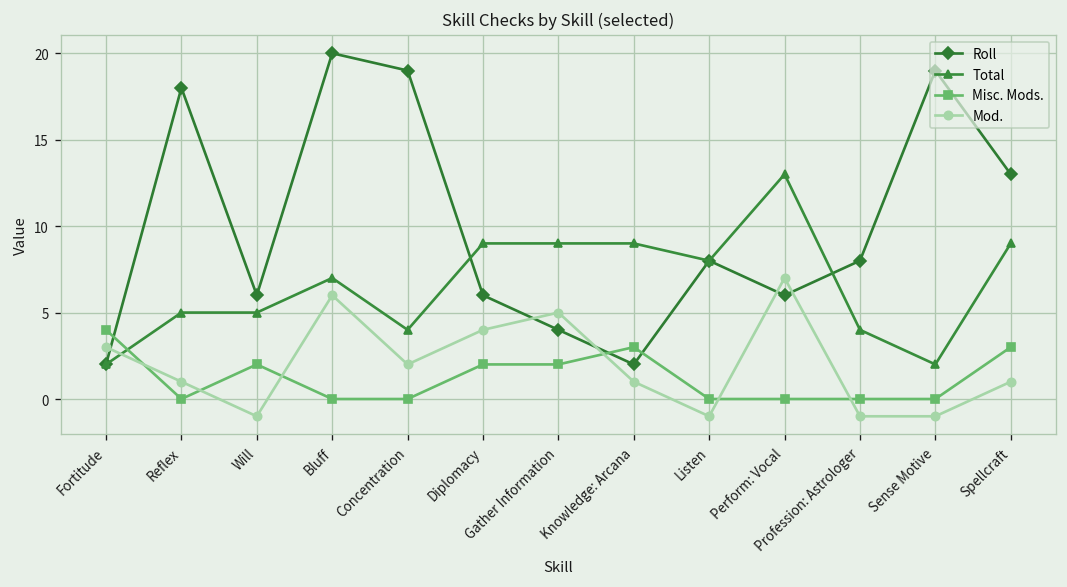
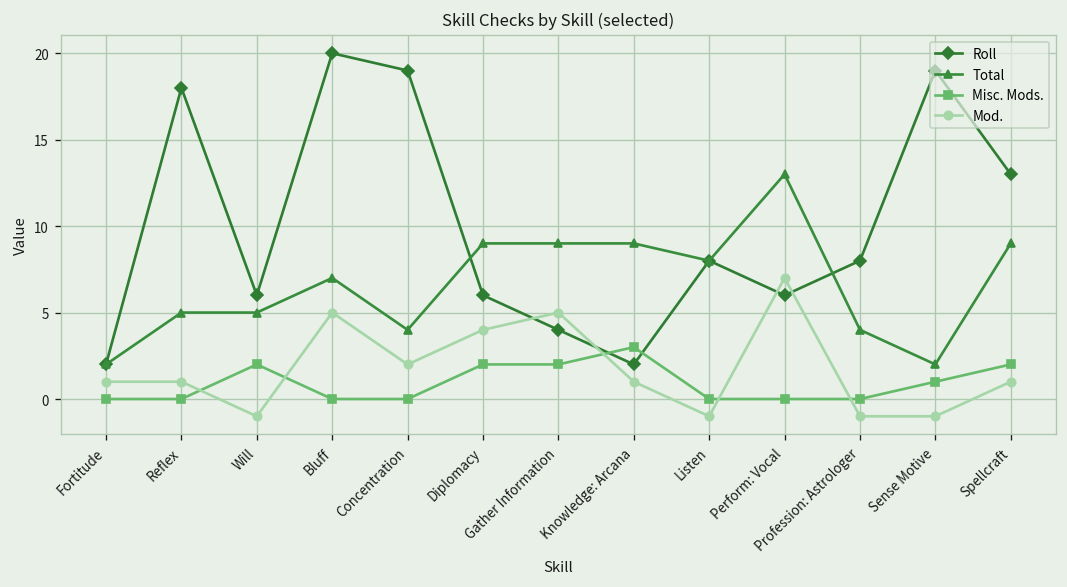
  {
    "Misc. Mods.": {
-     "Fortitude": 4,
+     "Fortitude": 0,
      "Reflex": 0,
      "Will": 2,
      "Bluff": 0,
      "Concentration": 0,
      "Diplomacy": 2,
      "Gather Information": 2,
      "Knowledge: Arcana": 3,
      "Listen": 0,
      "Perform: Vocal": 0,
      "Profession: Astrologer": 0,
-     "Sense Motive": 0,
-     "Spellcraft": 3
+     "Sense Motive": 1,
+     "Spellcraft": 2
    },
    "Mod.": {
-     "Fortitude": 3,
+     "Fortitude": 1,
      "Reflex": 1,
      "Will": -1,
-     "Bluff": 6,
+     "Bluff": 5,
      "Concentration": 2,
      "Diplomacy": 4,
      "Gather Information": 5,
      "Knowledge: Arcana": 1,
      "Listen": -1,
      "Perform: Vocal": 7,
      "Profession: Astrologer": -1,
      "Sense Motive": -1,
      "Spellcraft": 1
    }
  }
